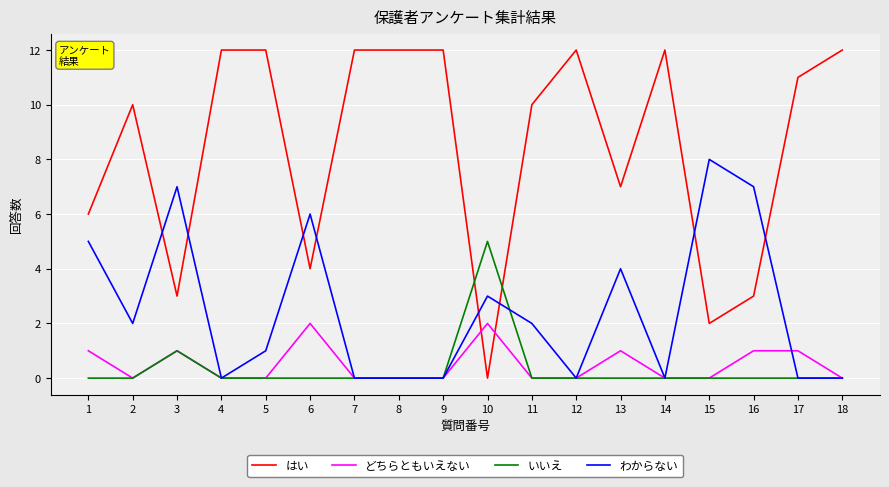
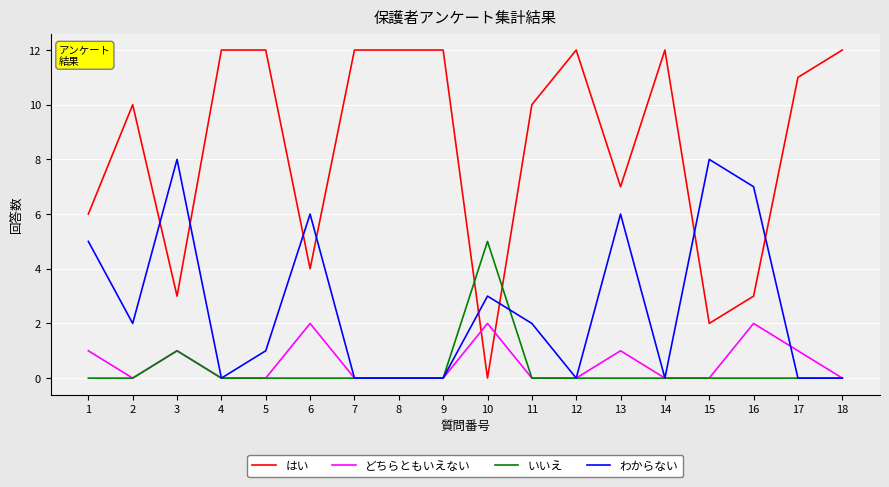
  {
    "はい": {
      "1": 6,
      "2": 10,
      "3": 3,
      "4": 12,
      "5": 12,
      "6": 4,
      "7": 12,
      "8": 12,
      "9": 12,
      "10": 0,
      "11": 10,
      "12": 12,
      "13": 7,
      "14": 12,
      "15": 2,
      "16": 3,
      "17": 11,
      "18": 12
    },
    "どちらともいえない": {
      "1": 1,
      "6": 2,
      "10": 2,
      "13": 1,
-     "16": 1,
+     "16": 2,
      "17": 1
    },
    "いいえ": {
      "1": 0,
      "6": 0,
      "10": 5,
      "13": 0,
      "16": 0
    },
    "わからない": {
      "1": 5,
      "2": 2,
-     "3": 7,
+     "3": 8,
      "5": 1,
      "6": 6,
      "10": 3,
      "11": 2,
-     "13": 4,
+     "13": 6,
      "15": 8,
      "16": 7
    }
  }
